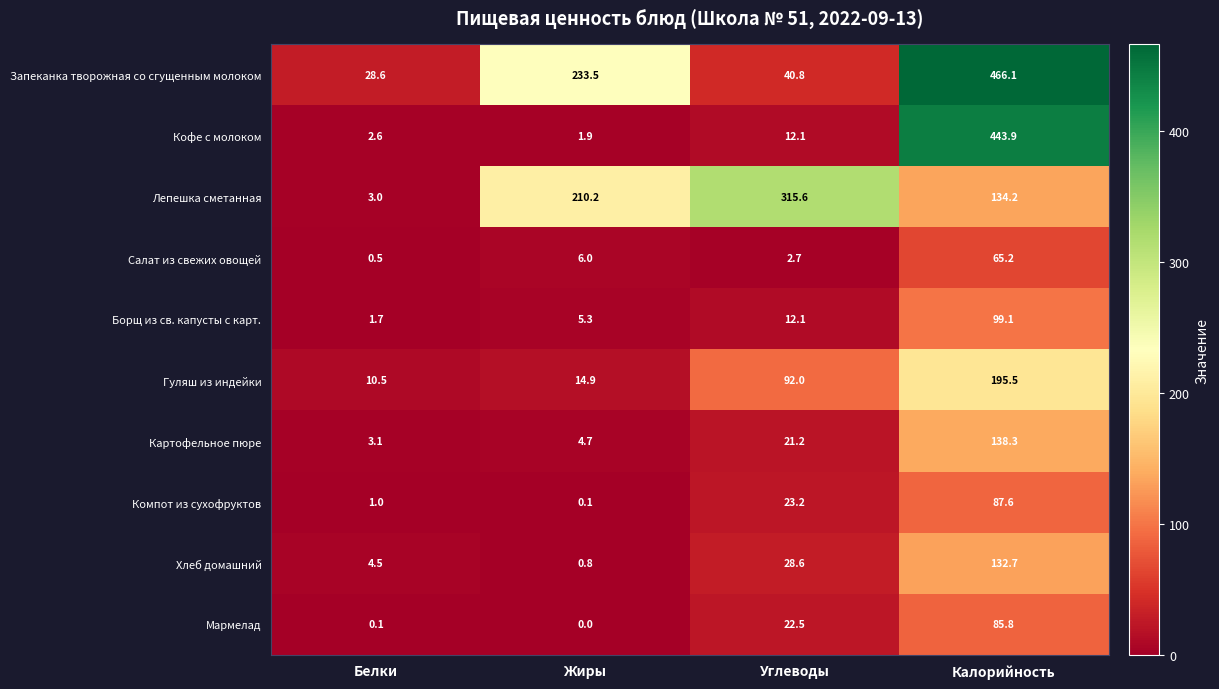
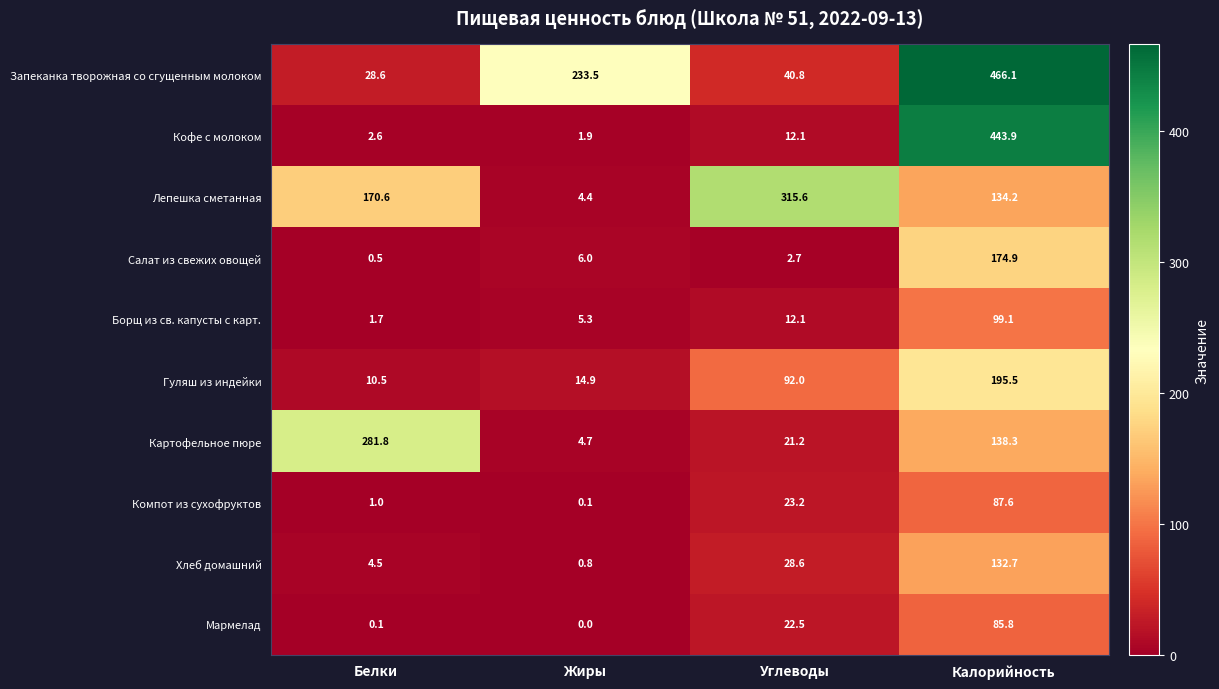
  {
    "Запеканка творожная со сгущенным молоком": {
      "Белки": 28.6,
      "Жиры": 233.5,
      "Углеводы": 40.8,
      "Калорийность": 466.1
    },
    "Кофе с молоком": {
      "Белки": 2.6,
      "Жиры": 1.9,
      "Углеводы": 12.1,
      "Калорийность": 443.9
    },
    "Лепешка сметанная": {
-     "Белки": 3.0,
-     "Жиры": 210.2,
+     "Белки": 170.6,
+     "Жиры": 4.4,
      "Углеводы": 315.6,
      "Калорийность": 134.2
    },
    "Салат из свежих овощей": {
      "Белки": 0.5,
      "Жиры": 6.0,
      "Углеводы": 2.7,
-     "Калорийность": 65.2
+     "Калорийность": 174.9
    },
    "Борщ из св. капусты с карт.": {
      "Белки": 1.7,
      "Жиры": 5.3,
      "Углеводы": 12.1,
      "Калорийность": 99.1
    },
    "Гуляш из индейки": {
      "Белки": 10.5,
      "Жиры": 14.9,
      "Углеводы": 92.0,
      "Калорийность": 195.5
    },
    "Картофельное пюре": {
-     "Белки": 3.1,
+     "Белки": 281.8,
      "Жиры": 4.7,
      "Углеводы": 21.2,
      "Калорийность": 138.3
    },
    "Компот из сухофруктов": {
      "Белки": 1.0,
      "Жиры": 0.1,
      "Углеводы": 23.2,
      "Калорийность": 87.6
    },
    "Хлеб домашний": {
      "Белки": 4.5,
      "Жиры": 0.8,
      "Углеводы": 28.6,
      "Калорийность": 132.7
    },
    "Мармелад": {
      "Белки": 0.1,
      "Жиры": 0.0,
      "Углеводы": 22.5,
      "Калорийность": 85.8
    }
  }
